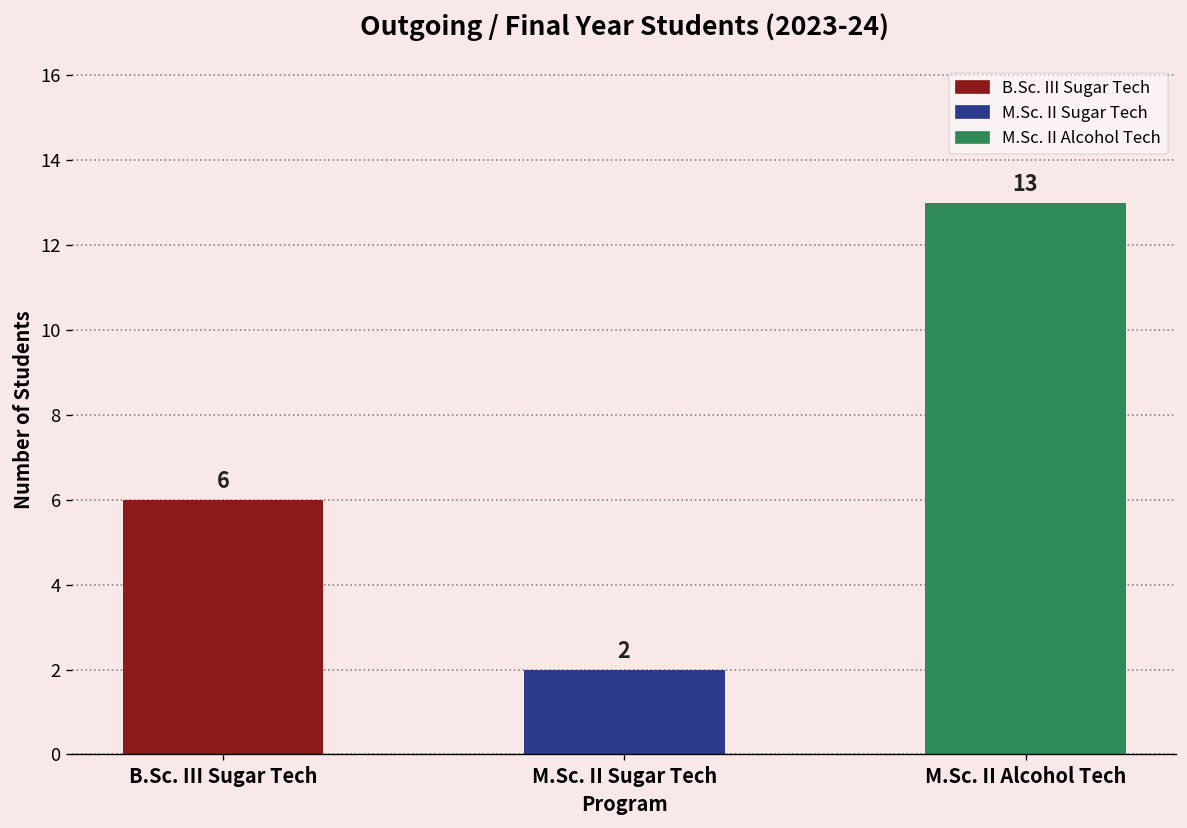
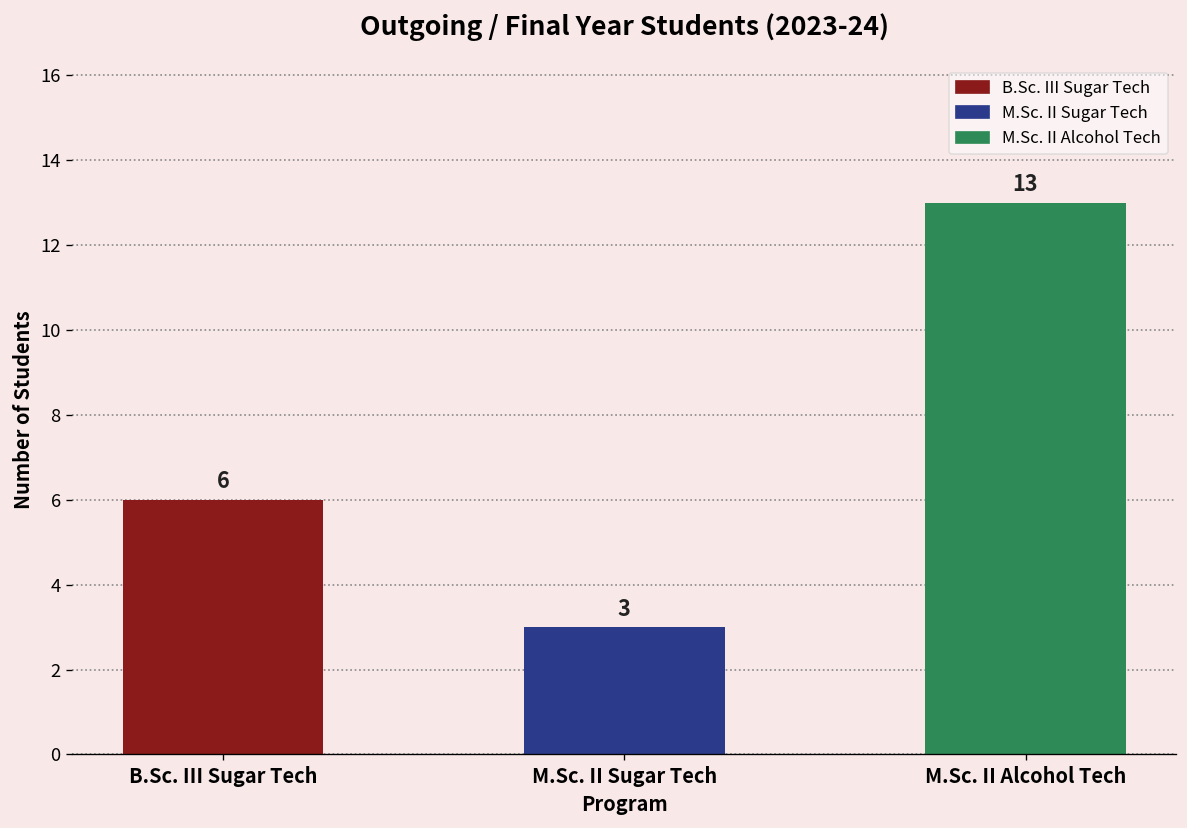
  {
    "B.Sc. III Sugar Tech": 6,
-   "M.Sc. II Sugar Tech": 2,
+   "M.Sc. II Sugar Tech": 3,
    "M.Sc. II Alcohol Tech": 13
  }
